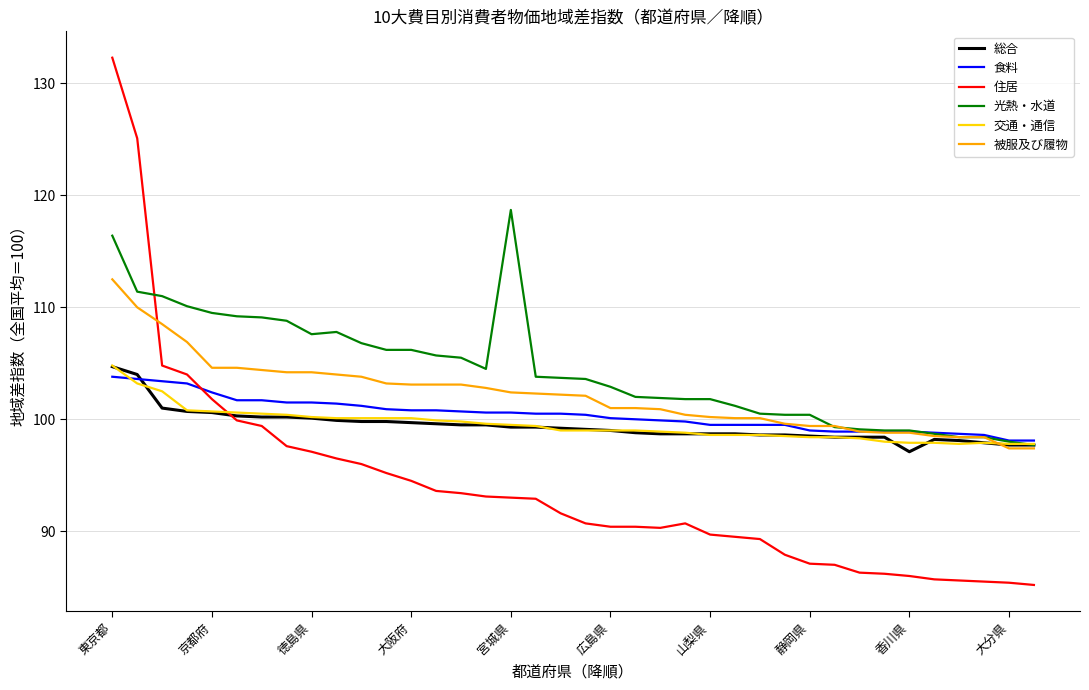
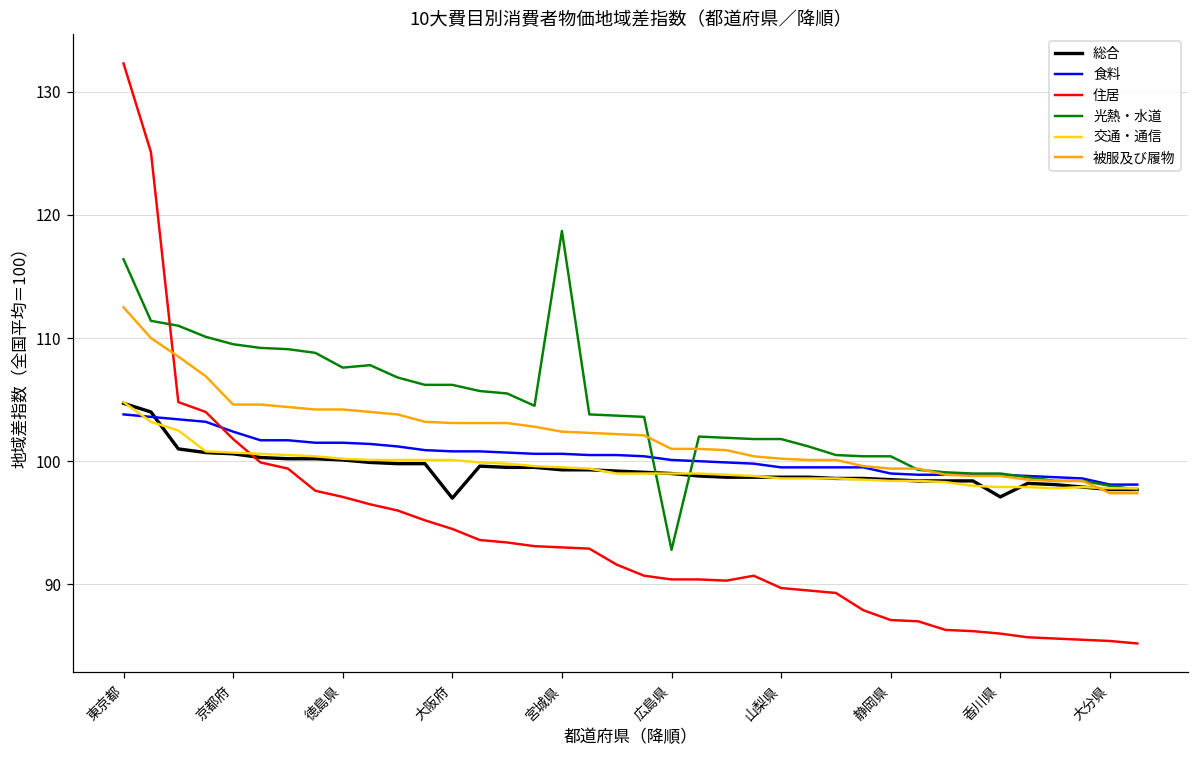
  {
    "総合": {
-     "大阪府": 99.7,
+     "大阪府": 97.0,
      "香川県": 97.1
    },
    "食料": {
      "東京都": 103.8,
      "京都府": 102.4,
      "徳島県": 101.5,
      "大阪府": 100.8,
      "宮城県": 100.6,
      "広島県": 100.1,
      "山梨県": 99.5,
      "静岡県": 99.0
    },
    "住居": {
      "東京都": 132.3,
      "京都府": 101.8,
      "徳島県": 97.1,
      "大阪府": 94.5,
      "宮城県": 93.0,
      "広島県": 90.4,
      "山梨県": 89.7,
      "静岡県": 87.1,
      "香川県": 86.0,
      "大分県": 85.4
    },
    "光熱・水道": {
      "東京都": 116.4,
      "京都府": 109.5,
      "徳島県": 107.6,
      "大阪府": 106.2,
      "宮城県": 118.7,
-     "広島県": 102.9,
+     "広島県": 92.8,
      "山梨県": 101.8,
      "静岡県": 100.4
    }
  }
